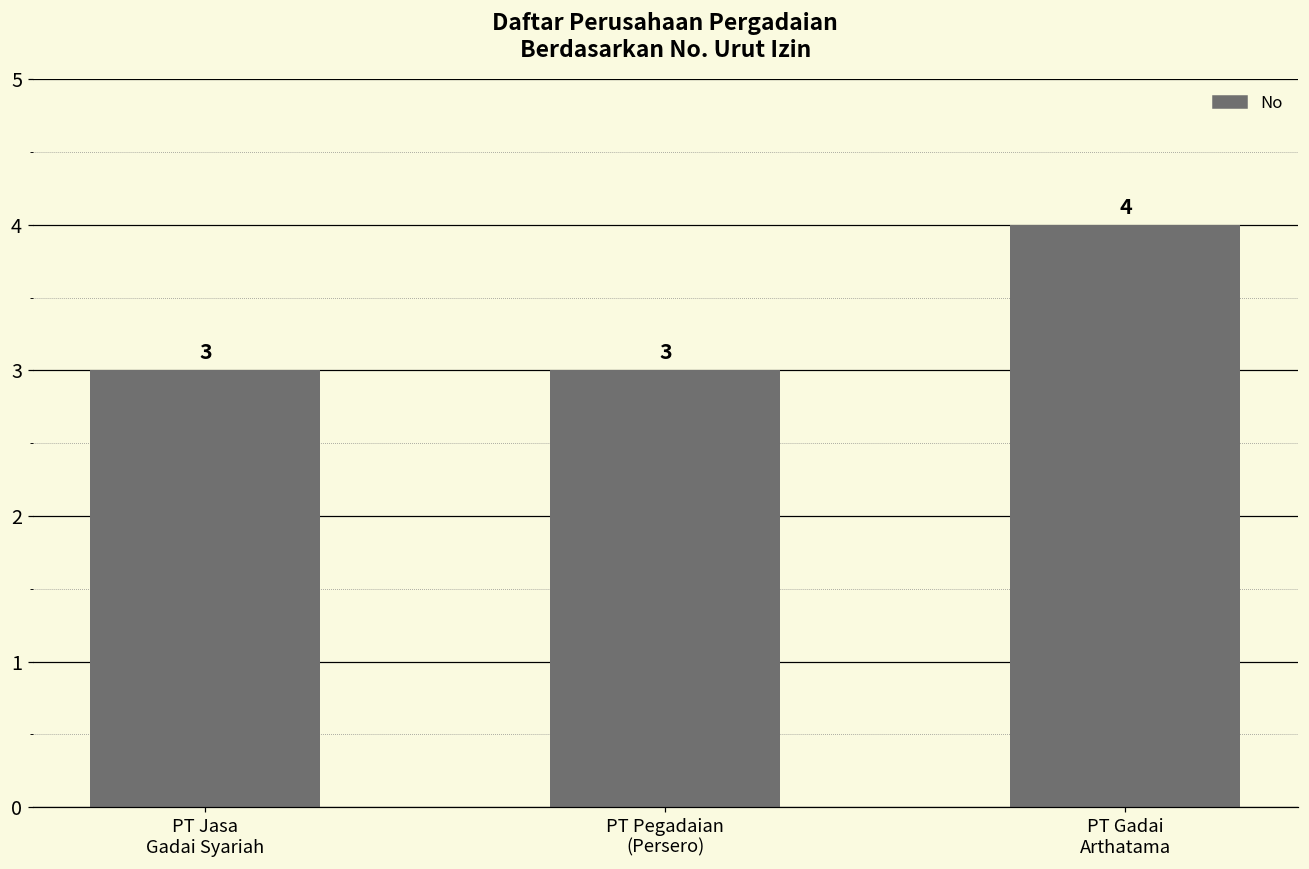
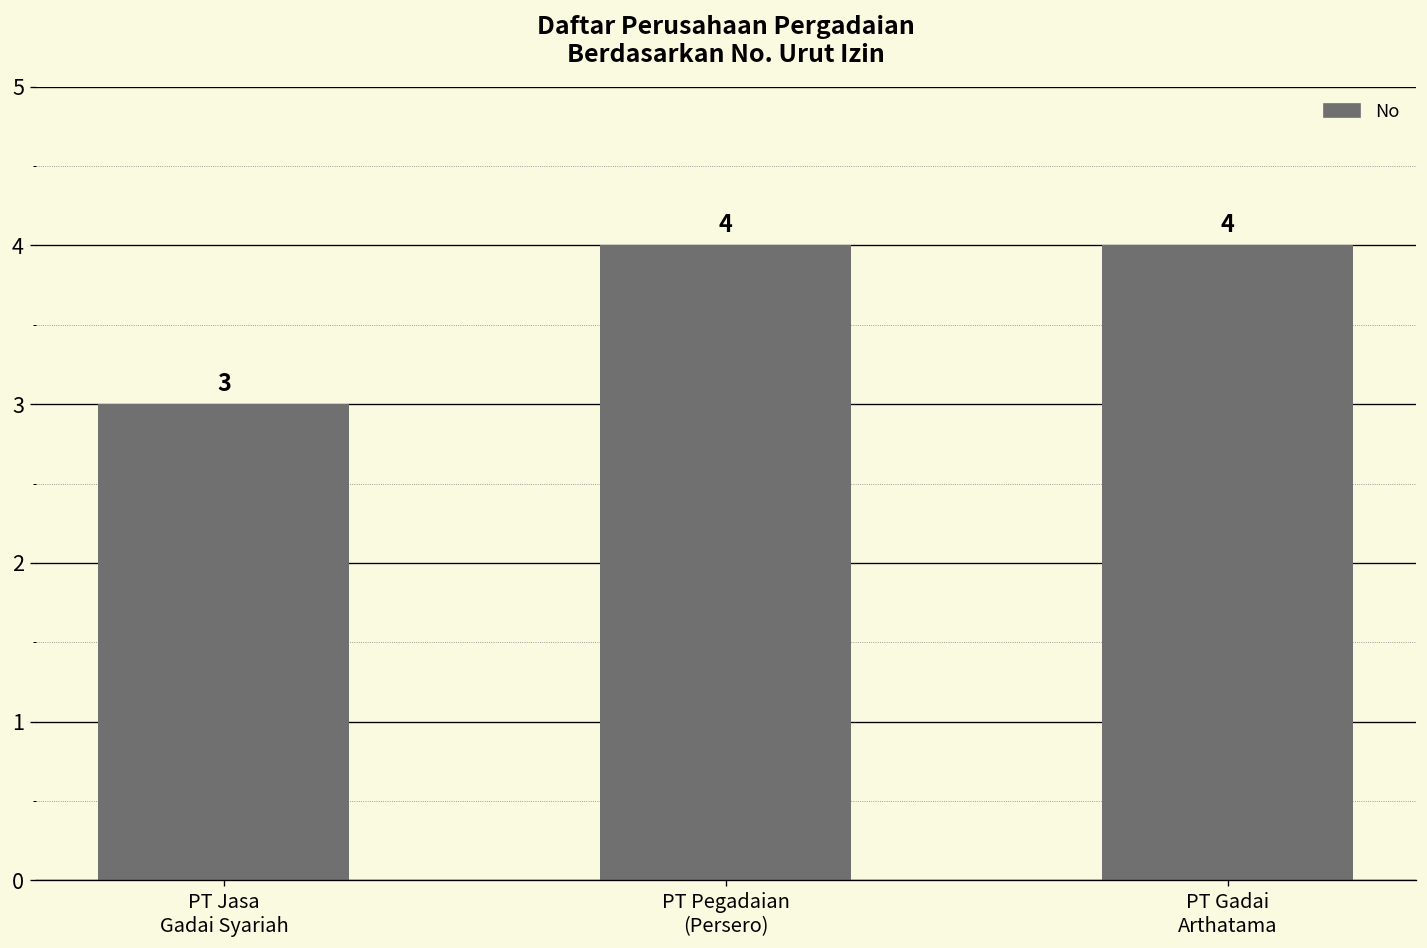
  {
    "PT Jasa Gadai Syariah": 3,
-   "PT Pegadaian (Persero)": 3,
+   "PT Pegadaian (Persero)": 4,
    "PT Gadai Arthatama": 4
  }
